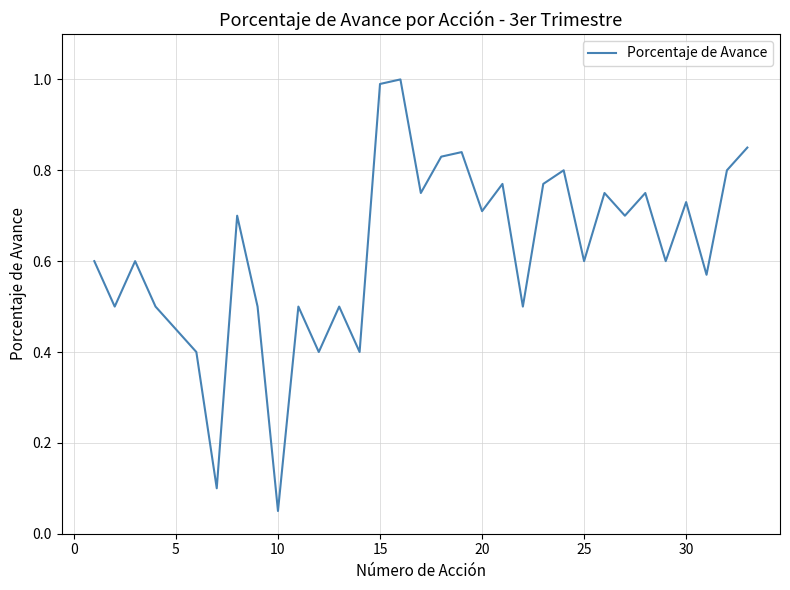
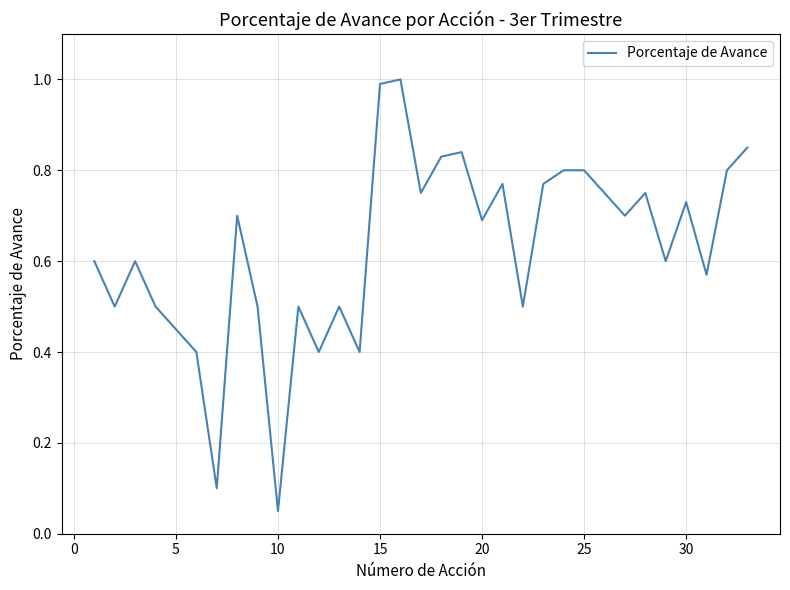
  {
    "5": 0.45,
    "10": 0.05,
    "15": 0.99,
-   "20": 0.71,
-   "25": 0.6,
+   "20": 0.69,
+   "25": 0.8,
    "30": 0.73
  }
